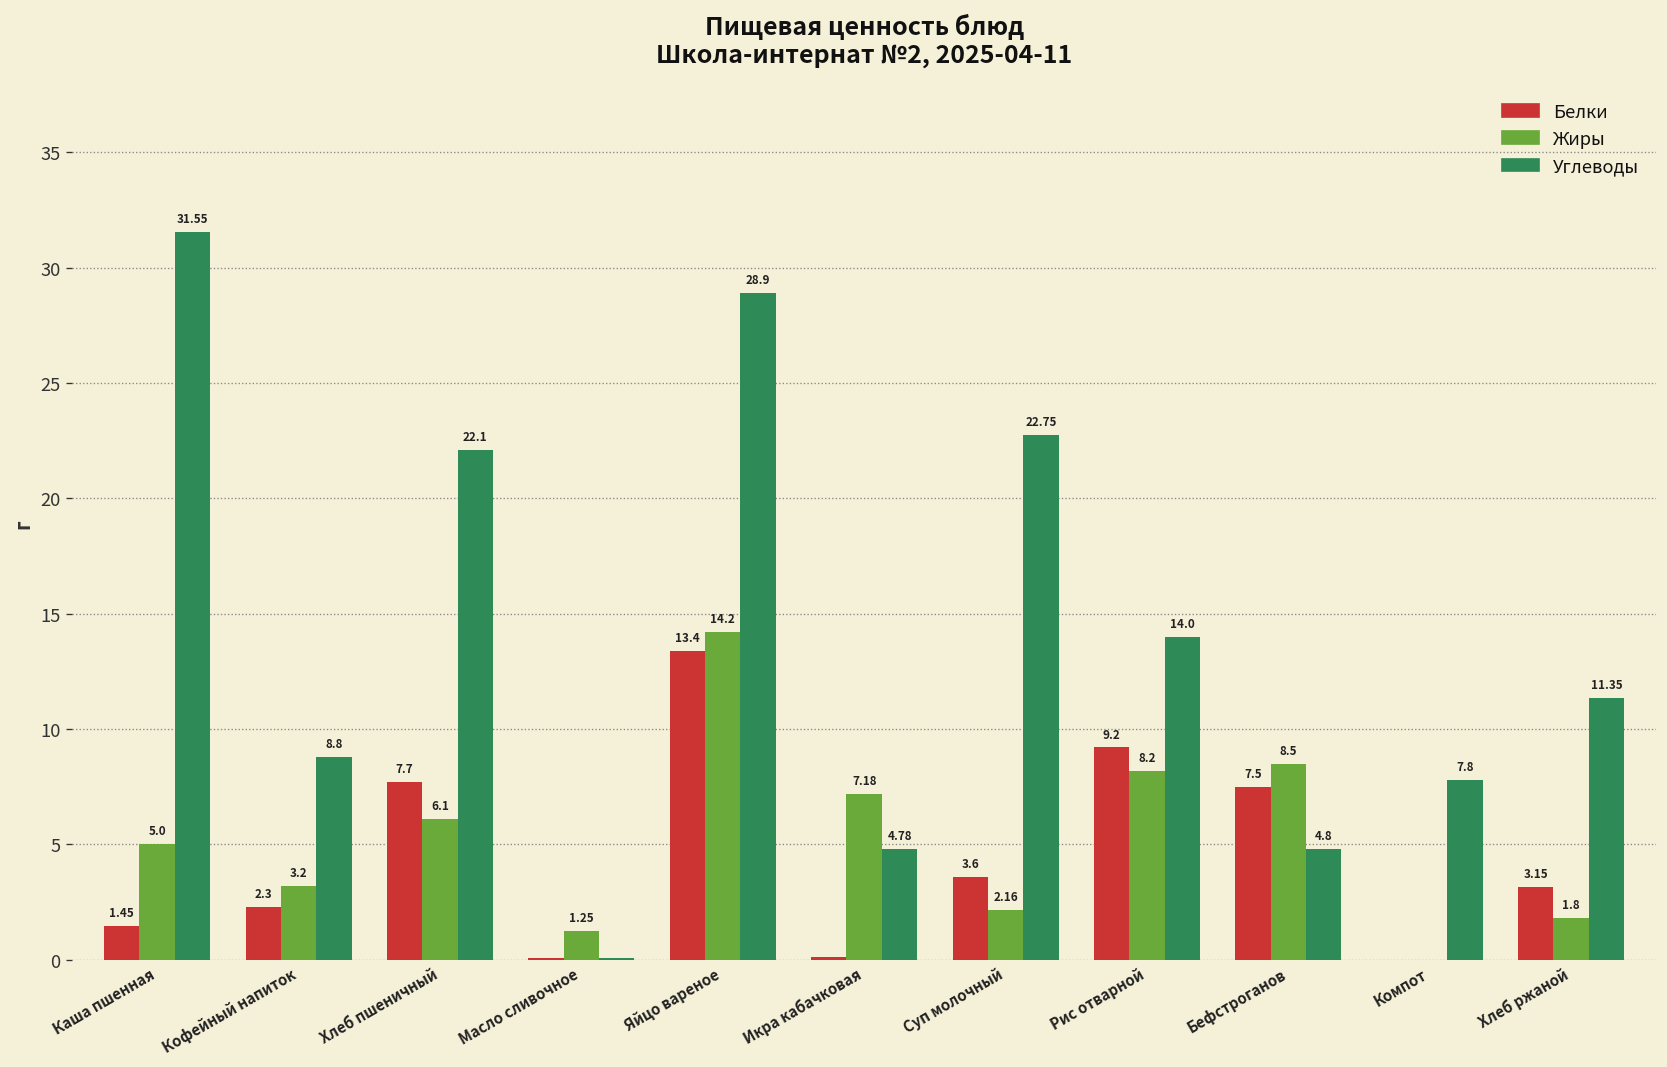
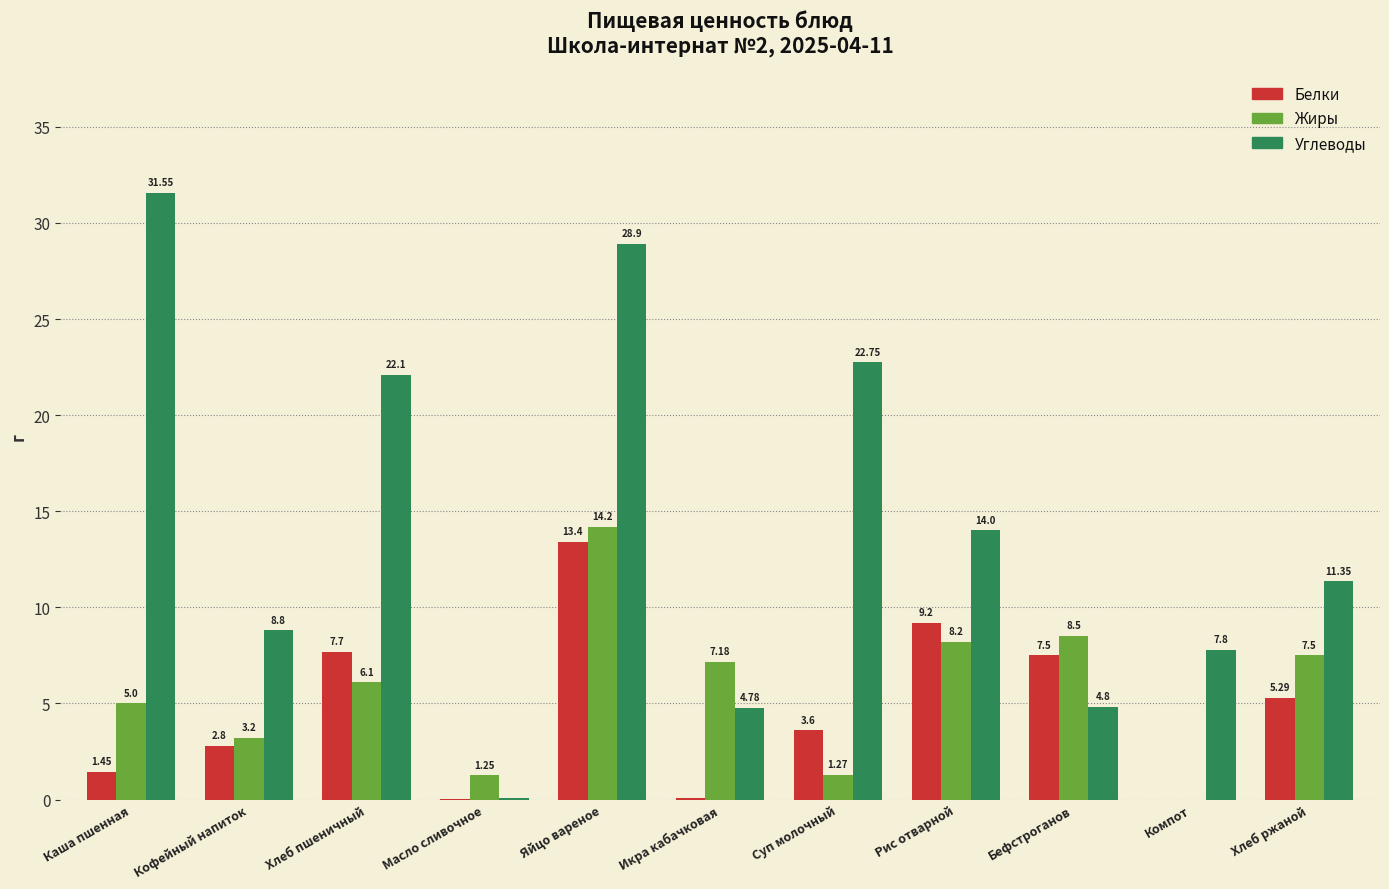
  {
    "Белки": {
      "Каша пшенная": 1.45,
-     "Кофейный напиток": 2.3,
+     "Кофейный напиток": 2.8,
      "Хлеб пшеничный": 7.7,
      "Яйцо вареное": 13.4,
      "Суп молочный": 3.6,
      "Рис отварной": 9.2,
      "Бефстроганов": 7.5,
-     "Хлеб ржаной": 3.15
+     "Хлеб ржаной": 5.29
    },
    "Жиры": {
      "Каша пшенная": 5.0,
      "Кофейный напиток": 3.2,
      "Хлеб пшеничный": 6.1,
      "Масло сливочное": 1.25,
      "Яйцо вареное": 14.2,
      "Икра кабачковая": 7.18,
-     "Суп молочный": 2.16,
+     "Суп молочный": 1.27,
      "Рис отварной": 8.2,
      "Бефстроганов": 8.5,
-     "Хлеб ржаной": 1.8
+     "Хлеб ржаной": 7.5
    },
    "Углеводы": {
      "Каша пшенная": 31.55,
      "Кофейный напиток": 8.8,
      "Хлеб пшеничный": 22.1,
      "Яйцо вареное": 28.9,
      "Икра кабачковая": 4.78,
      "Суп молочный": 22.75,
      "Рис отварной": 14.0,
      "Бефстроганов": 4.8,
      "Компот": 7.8,
      "Хлеб ржаной": 11.35
    }
  }
